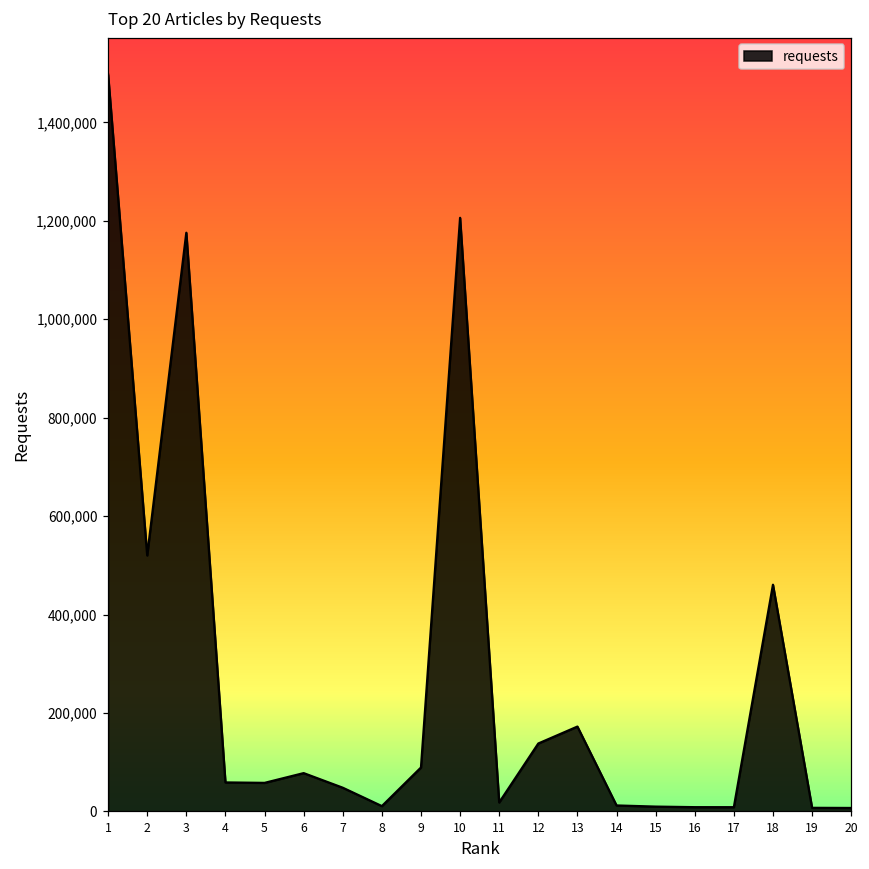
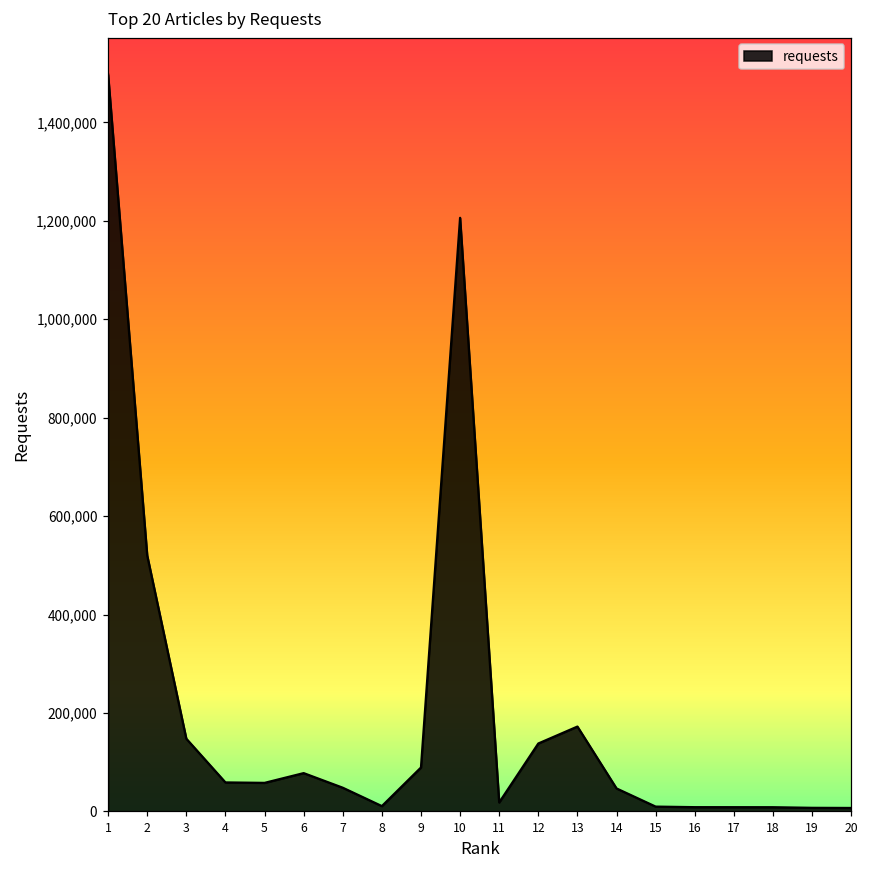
  {
    "1": "1,500,000",
    "2": "520,000",
-   "3": "1,180,000",
+   "3": "150,000",
    "4": "60,000",
    "5": "60,000",
    "6": "80,000",
    "7": "50,000",
    "8": "10,000",
    "9": "90,000",
    "10": "1,210,000",
    "11": "20,000",
    "12": "140,000",
    "13": "170,000",
-   "14": "10,000",
+   "14": "50,000",
    "15": "10,000",
    "16": "10,000",
    "17": "10,000",
-   "18": "460,000",
+   "18": "10,000",
    "19": "10,000",
    "20": "10,000"
  }
